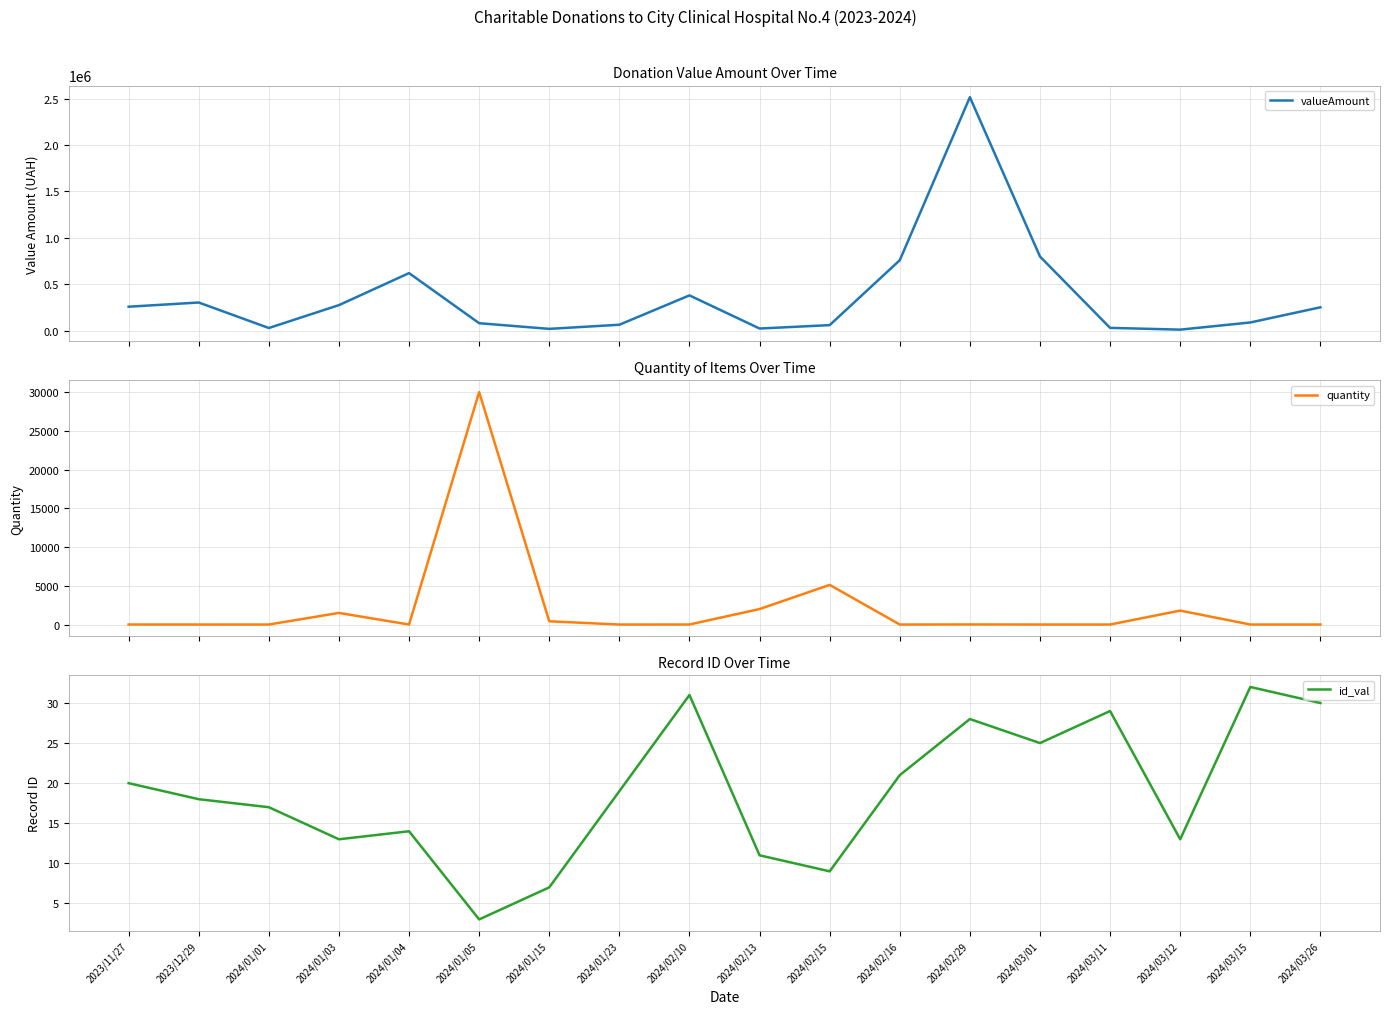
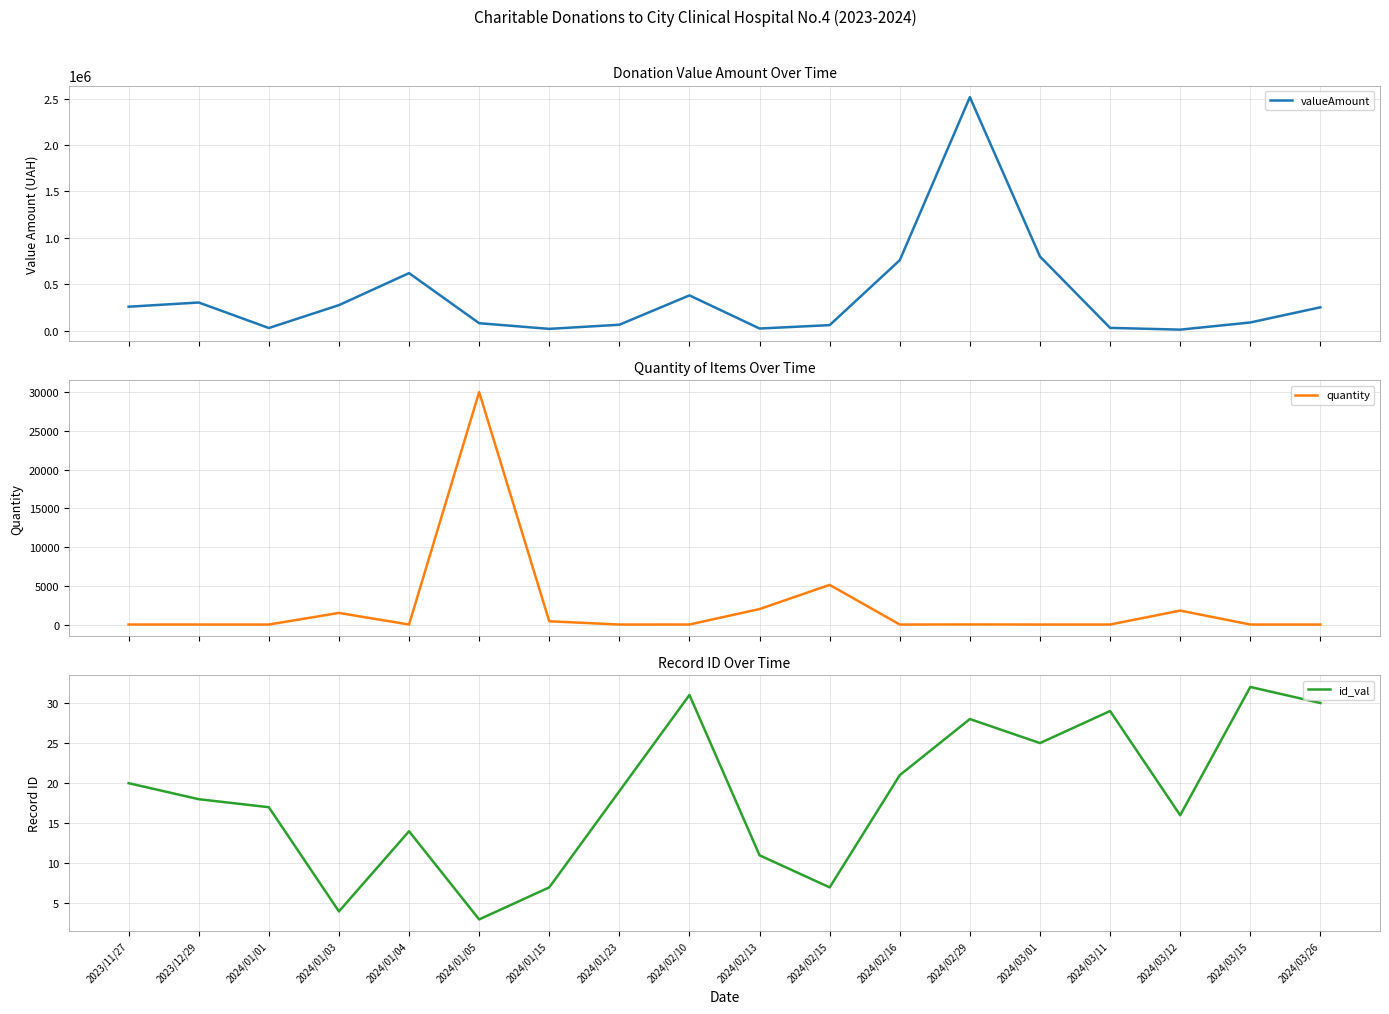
  {
    "Record ID Over Time": {
      "2023/11/27": 20,
      "2023/12/29": 18,
      "2024/01/01": 17,
-     "2024/01/03": 13,
+     "2024/01/03": 4,
      "2024/01/04": 14,
      "2024/01/05": 3,
      "2024/01/15": 7,
      "2024/01/23": 19,
      "2024/02/10": 31,
      "2024/02/13": 11,
-     "2024/02/15": 9,
+     "2024/02/15": 7,
      "2024/02/16": 21,
      "2024/02/29": 28,
      "2024/03/01": 25,
      "2024/03/11": 29,
-     "2024/03/12": 13,
+     "2024/03/12": 16,
      "2024/03/15": 32,
      "2024/03/26": 30
    }
  }
